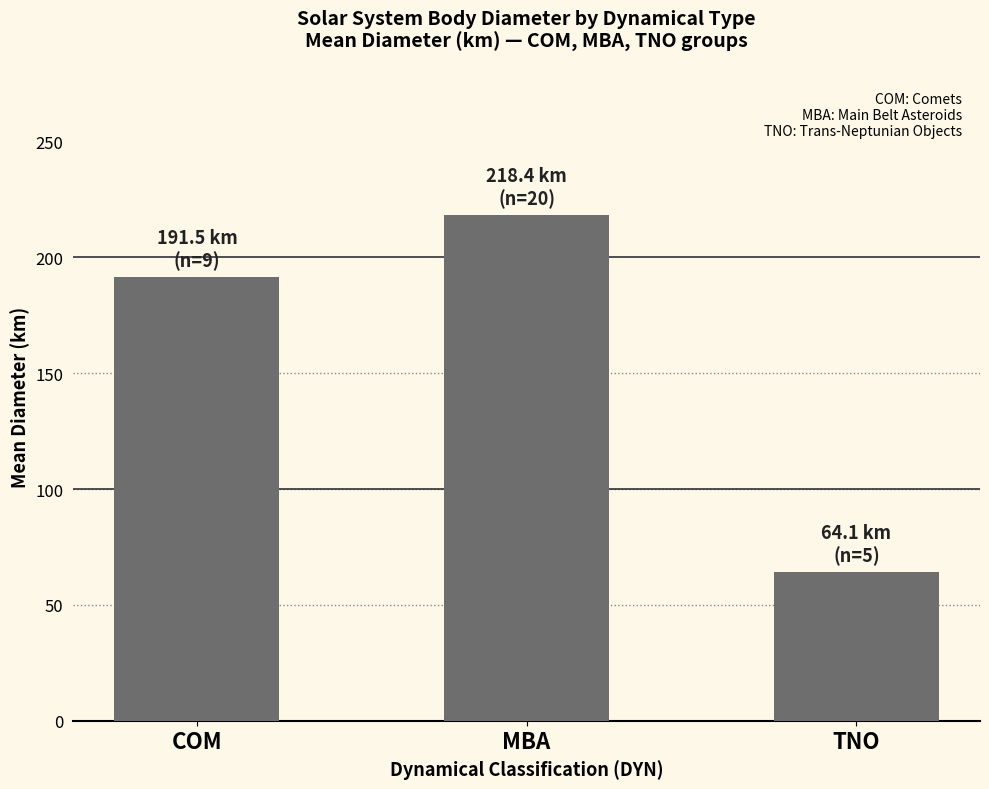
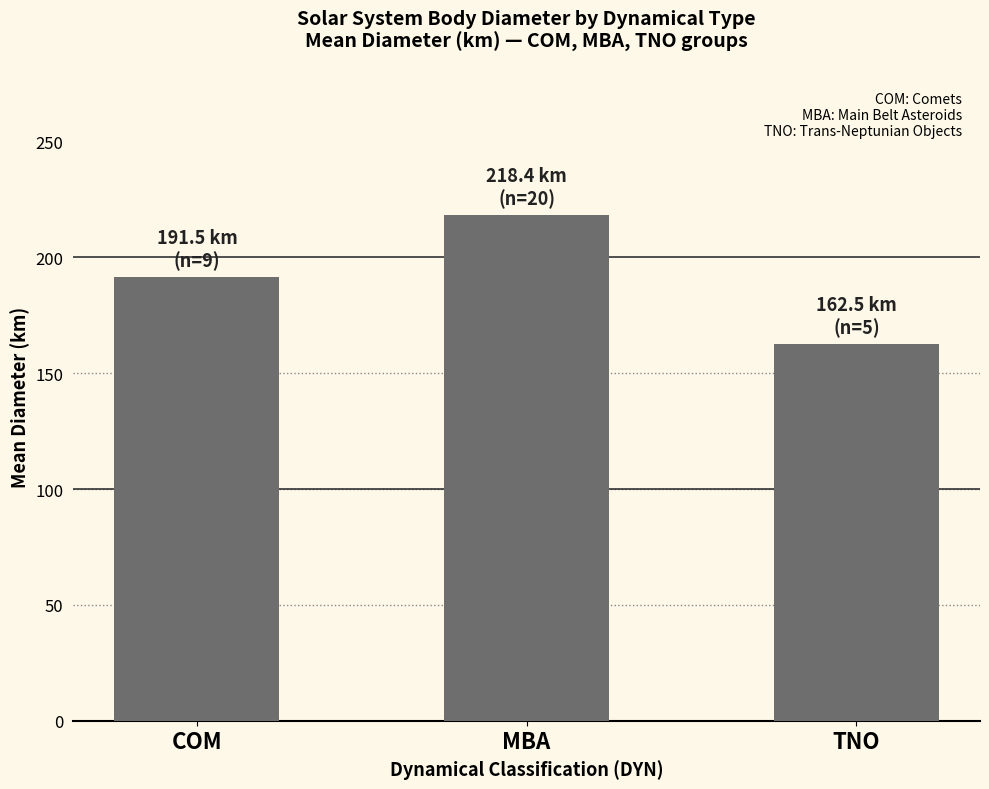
  {
    "COM": 191.5,
    "MBA": 218.4,
-   "TNO": 64.1
+   "TNO": 162.5
  }
